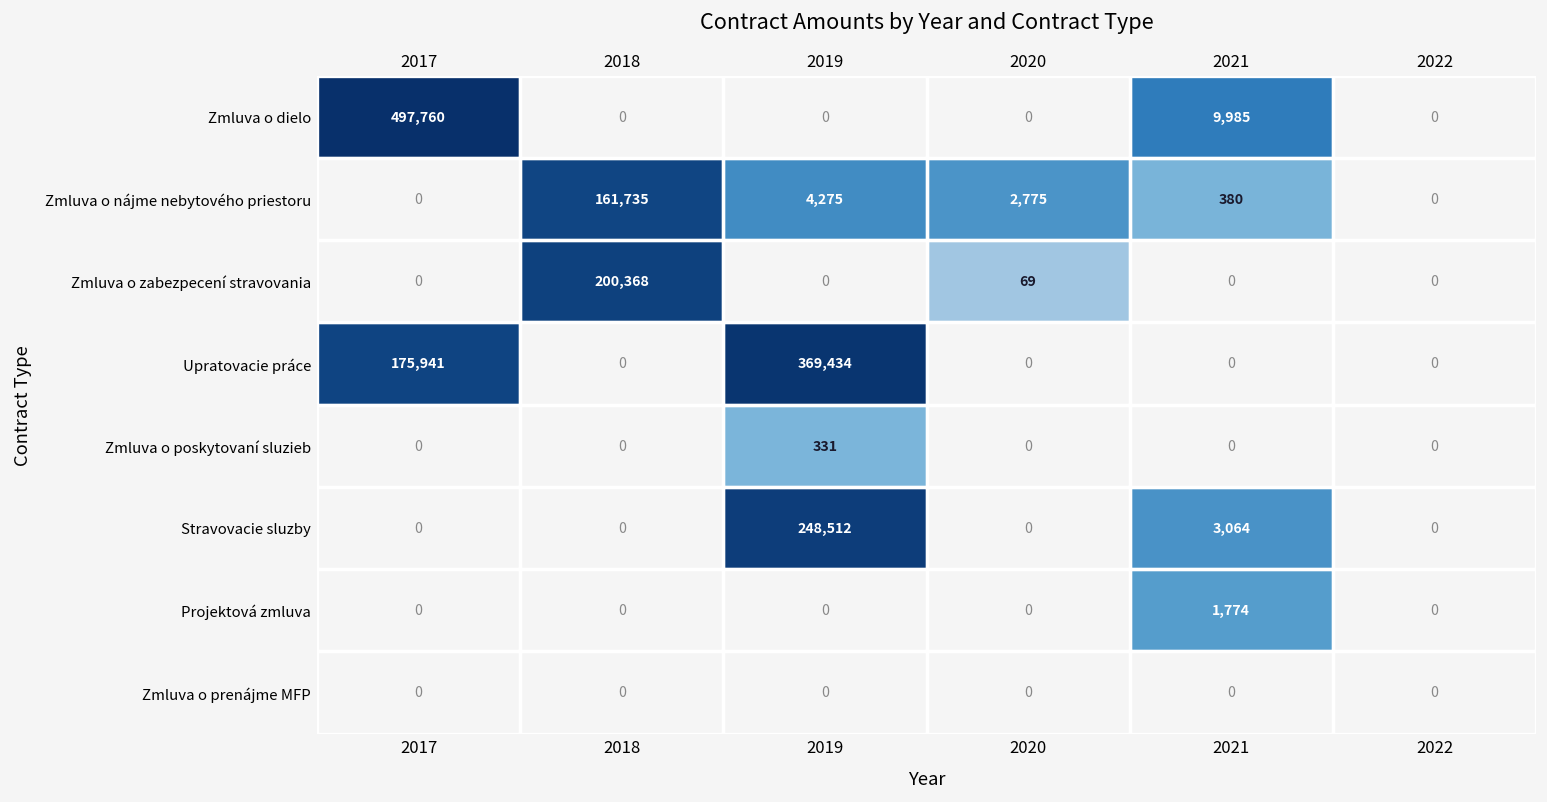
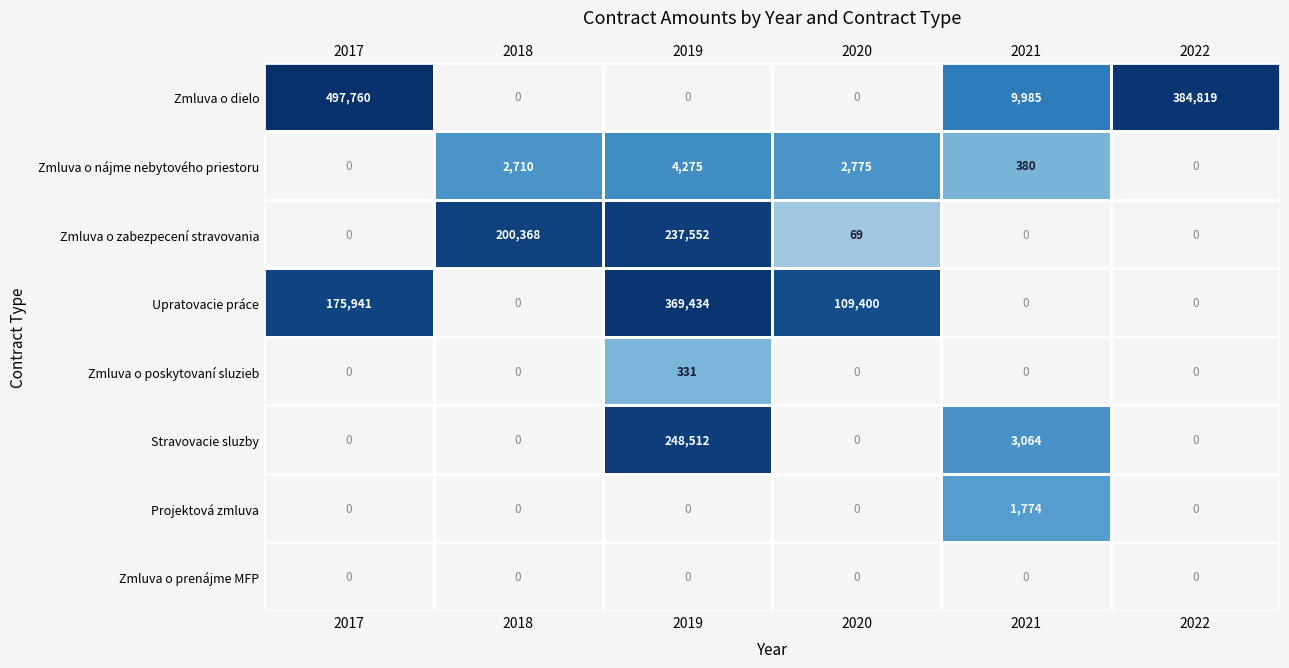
  {
    "Zmluva o dielo": {
      "2017": "497,760",
      "2018": "0",
      "2019": "0",
      "2020": "0",
      "2021": "9,985",
-     "2022": "0"
+     "2022": "384,819"
    },
    "Zmluva o nájme nebytového priestoru": {
      "2017": "0",
-     "2018": "161,735",
+     "2018": "2,710",
      "2019": "4,275",
      "2020": "2,775",
      "2021": "380",
      "2022": "0"
    },
    "Zmluva o zabezpecení stravovania": {
      "2017": "0",
      "2018": "200,368",
-     "2019": "0",
+     "2019": "237,552",
      "2020": "69",
      "2021": "0",
      "2022": "0"
    },
    "Upratovacie práce": {
      "2017": "175,941",
      "2018": "0",
      "2019": "369,434",
-     "2020": "0",
+     "2020": "109,400",
      "2021": "0",
      "2022": "0"
    },
    "Zmluva o poskytovaní sluzieb": {
      "2017": "0",
      "2018": "0",
      "2019": "331",
      "2020": "0",
      "2021": "0",
      "2022": "0"
    },
    "Stravovacie sluzby": {
      "2017": "0",
      "2018": "0",
      "2019": "248,512",
      "2020": "0",
      "2021": "3,064",
      "2022": "0"
    },
    "Projektová zmluva": {
      "2017": "0",
      "2018": "0",
      "2019": "0",
      "2020": "0",
      "2021": "1,774",
      "2022": "0"
    },
    "Zmluva o prenájme MFP": {
      "2017": "0",
      "2018": "0",
      "2019": "0",
      "2020": "0",
      "2021": "0",
      "2022": "0"
    }
  }
